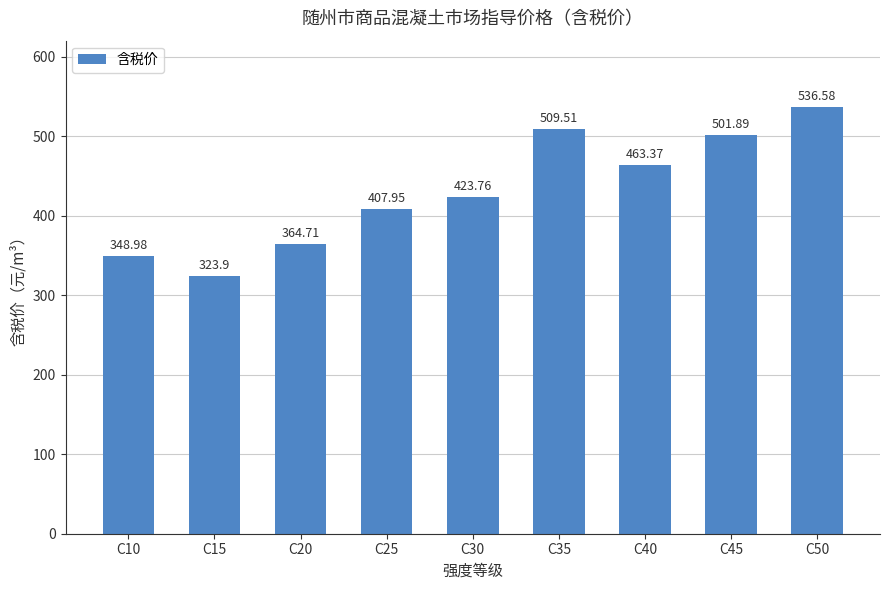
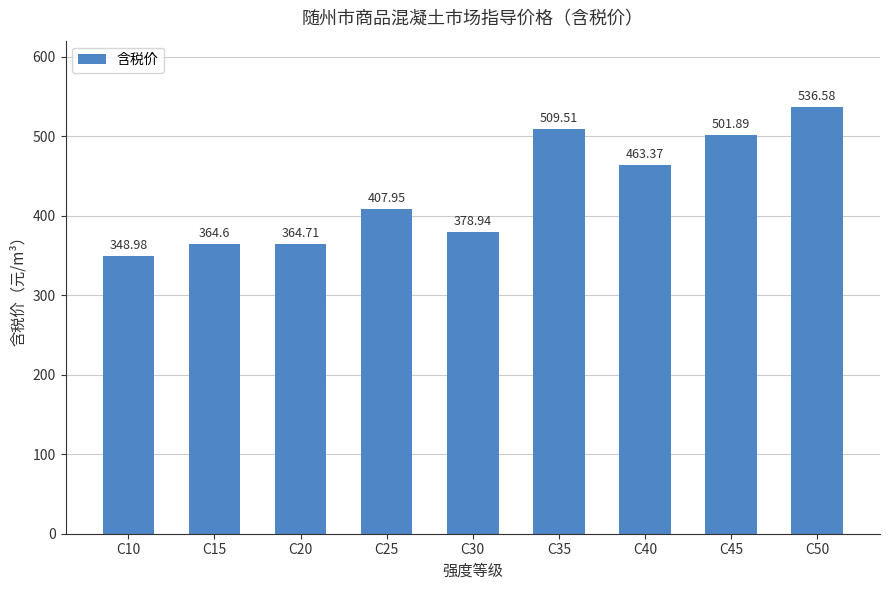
  {
    "C10": 348.98,
-   "C15": 323.9,
+   "C15": 364.6,
    "C20": 364.71,
    "C25": 407.95,
-   "C30": 423.76,
+   "C30": 378.94,
    "C35": 509.51,
    "C40": 463.37,
    "C45": 501.89,
    "C50": 536.58
  }
